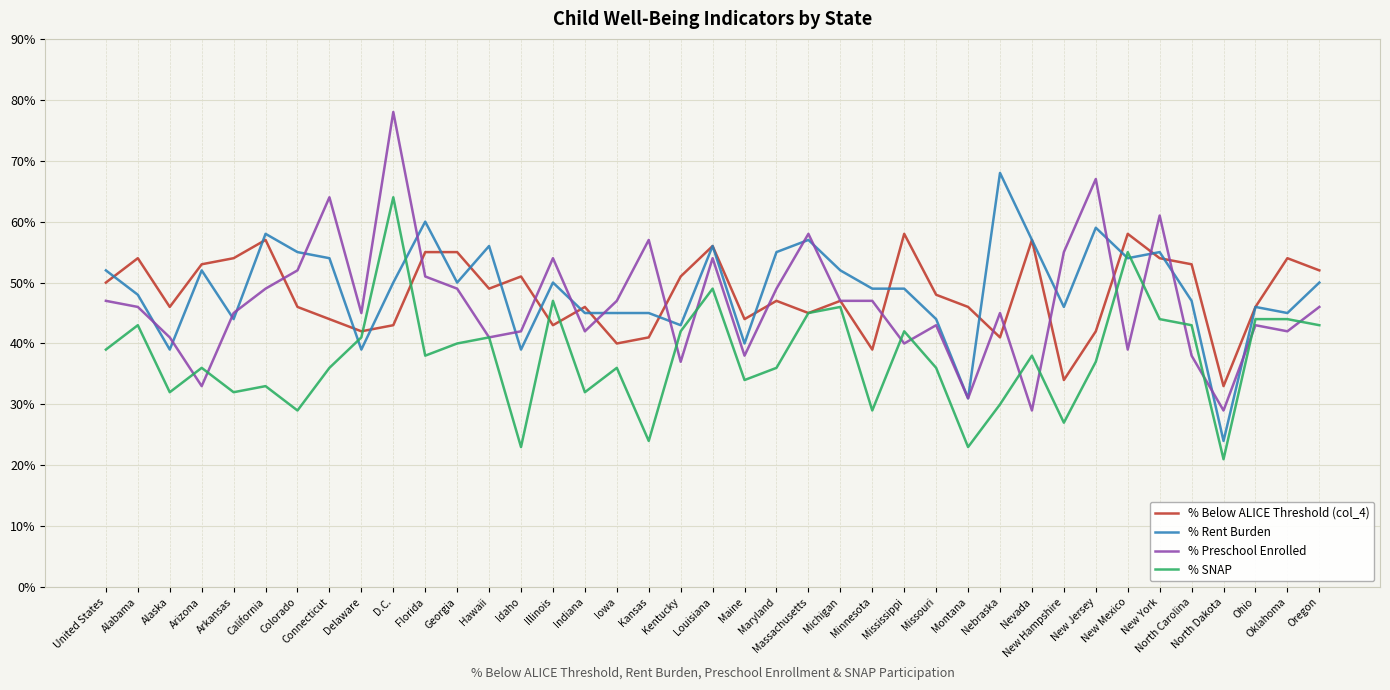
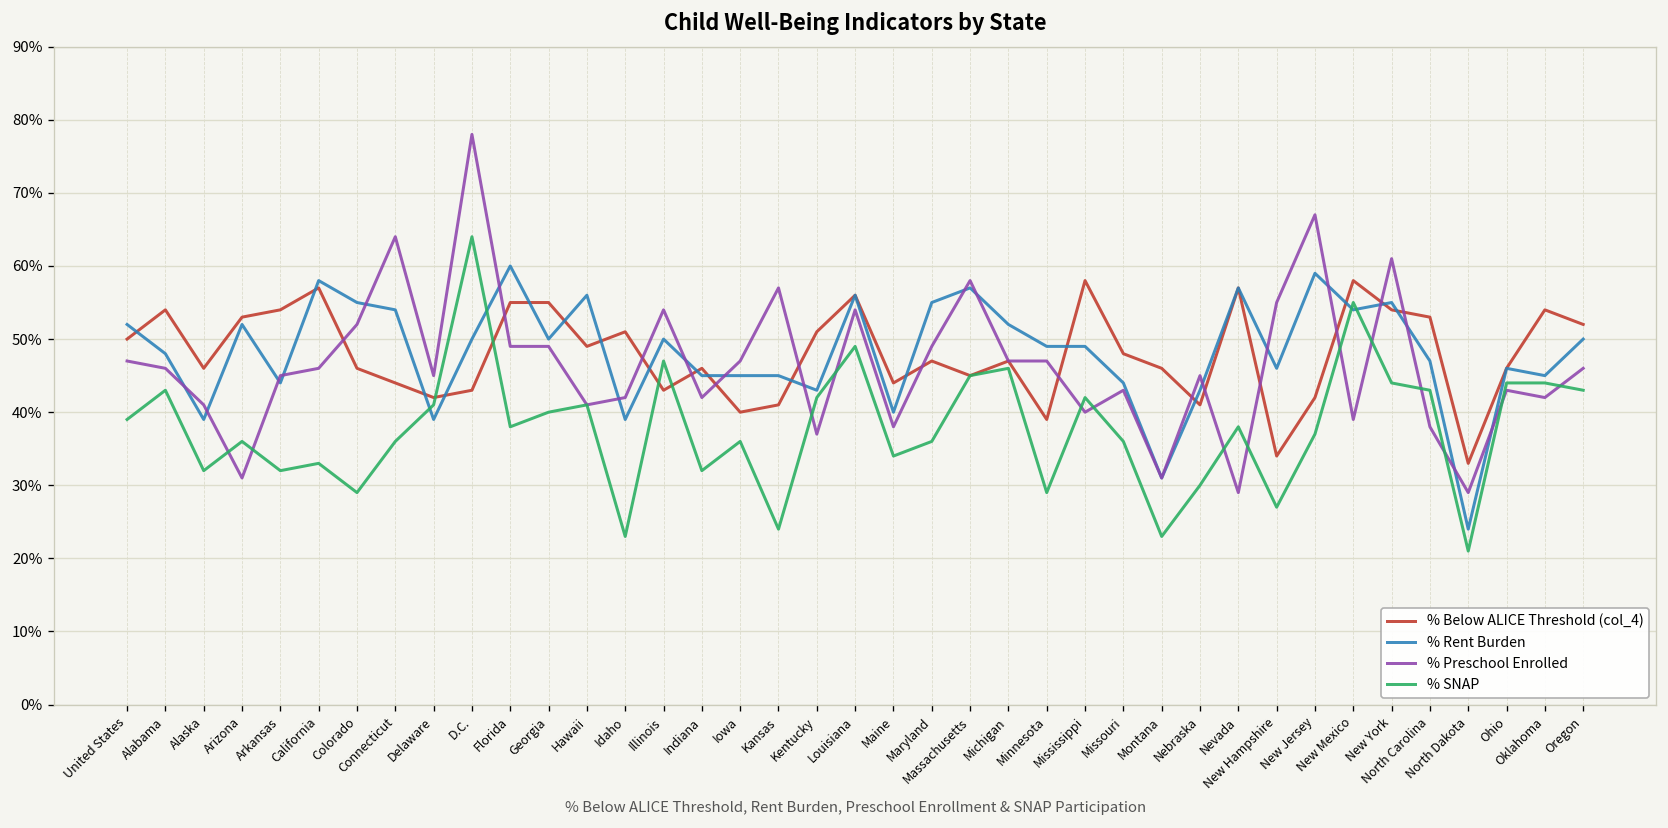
  {
    "% Below ALICE Threshold (col_4)": {
      "United States": "50%",
      "Alabama": "54%",
      "Alaska": "46%",
      "Arizona": "53%",
      "Arkansas": "54%",
      "California": "57%",
      "Colorado": "46%",
      "Connecticut": "44%",
      "Delaware": "42%",
      "D.C.": "43%",
      "Florida": "55%",
      "Georgia": "55%",
      "Hawaii": "49%",
      "Idaho": "51%",
      "Illinois": "43%",
      "Indiana": "46%",
      "Iowa": "40%",
      "Kansas": "41%",
      "Kentucky": "51%",
      "Maine": "44%",
      "Maryland": "47%",
      "Minnesota": "39%",
      "Mississippi": "58%",
      "Missouri": "48%",
      "Montana": "46%",
      "Nebraska": "41%",
      "New Hampshire": "34%",
      "New Jersey": "42%",
      "New Mexico": "58%",
      "New York": "54%",
      "North Carolina": "53%",
      "North Dakota": "33%",
      "Oklahoma": "54%",
      "Oregon": "52%"
    },
    "% Rent Burden": {
      "United States": "52%",
      "Alabama": "48%",
      "Alaska": "39%",
      "Arizona": "52%",
      "Arkansas": "44%",
      "California": "58%",
      "Colorado": "55%",
      "Connecticut": "54%",
      "Delaware": "39%",
      "D.C.": "50%",
      "Florida": "60%",
      "Georgia": "50%",
      "Hawaii": "56%",
      "Idaho": "39%",
      "Illinois": "50%",
      "Indiana": "45%",
      "Iowa": "45%",
      "Kansas": "45%",
      "Kentucky": "43%",
      "Maine": "40%",
      "Maryland": "55%",
      "Massachusetts": "57%",
      "Michigan": "52%",
      "Minnesota": "49%",
      "Mississippi": "49%",
      "Missouri": "44%",
-     "Nebraska": "68%",
+     "Nebraska": "43%",
      "New Hampshire": "46%",
      "New Jersey": "59%",
      "New Mexico": "54%",
      "New York": "55%",
      "North Carolina": "47%",
      "North Dakota": "24%",
      "Oklahoma": "45%",
      "Oregon": "50%"
    },
    "% Preschool Enrolled": {
      "United States": "47%",
      "Alabama": "46%",
      "Alaska": "41%",
-     "Arizona": "33%",
+     "Arizona": "31%",
      "Arkansas": "45%",
-     "California": "49%",
+     "California": "46%",
      "Colorado": "52%",
      "Connecticut": "64%",
      "Delaware": "45%",
      "D.C.": "78%",
-     "Florida": "51%",
+     "Florida": "49%",
      "Georgia": "49%",
      "Idaho": "42%",
      "Illinois": "54%",
      "Indiana": "42%",
      "Iowa": "47%",
      "Kansas": "57%",
      "Kentucky": "37%",
      "Louisiana": "54%",
      "Maine": "38%",
      "Maryland": "49%",
      "Massachusetts": "58%",
      "Minnesota": "47%",
      "Mississippi": "40%",
      "Missouri": "43%",
      "Nebraska": "45%",
      "Nevada": "29%",
      "New Hampshire": "55%",
      "New Jersey": "67%",
      "New Mexico": "39%",
      "New York": "61%",
      "North Carolina": "38%",
      "North Dakota": "29%",
      "Ohio": "43%",
      "Oklahoma": "42%",
      "Oregon": "46%"
    },
    "% SNAP": {
      "United States": "39%",
      "Alabama": "43%",
      "Alaska": "32%",
      "Arizona": "36%",
      "Arkansas": "32%",
      "California": "33%",
      "Colorado": "29%",
      "Connecticut": "36%",
      "Delaware": "41%",
      "D.C.": "64%",
      "Florida": "38%",
      "Georgia": "40%",
      "Idaho": "23%",
      "Illinois": "47%",
      "Indiana": "32%",
      "Iowa": "36%",
      "Kansas": "24%",
      "Kentucky": "42%",
      "Louisiana": "49%",
      "Maine": "34%",
      "Maryland": "36%",
      "Michigan": "46%",
      "Minnesota": "29%",
      "Mississippi": "42%",
      "Missouri": "36%",
      "Montana": "23%",
      "Nebraska": "30%",
      "Nevada": "38%",
      "New Hampshire": "27%",
      "New Jersey": "37%",
      "New Mexico": "55%",
      "New York": "44%",
      "North Carolina": "43%",
      "North Dakota": "21%",
      "Ohio": "44%",
      "Oklahoma": "44%",
      "Oregon": "43%"
    }
  }
